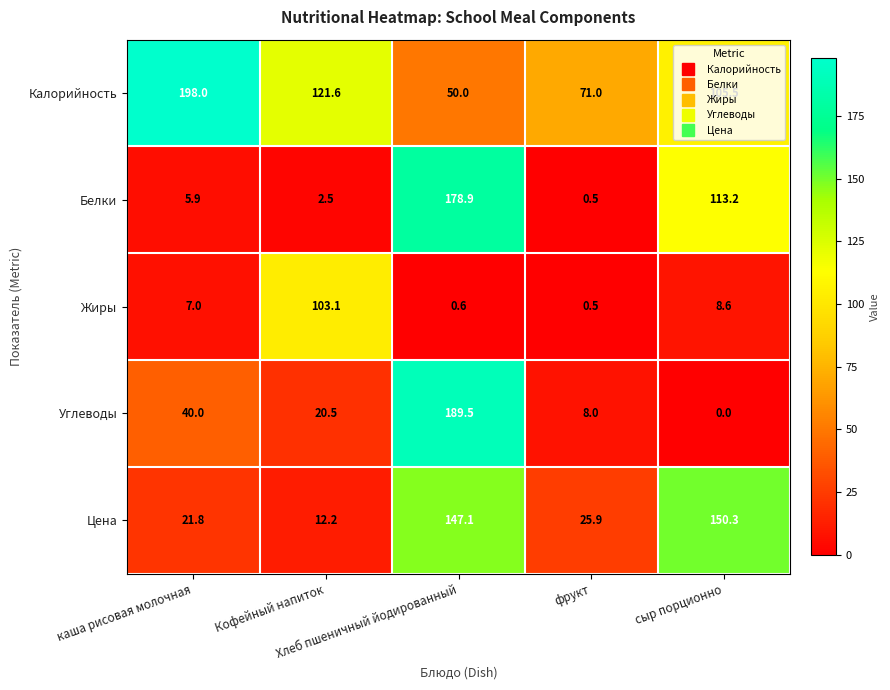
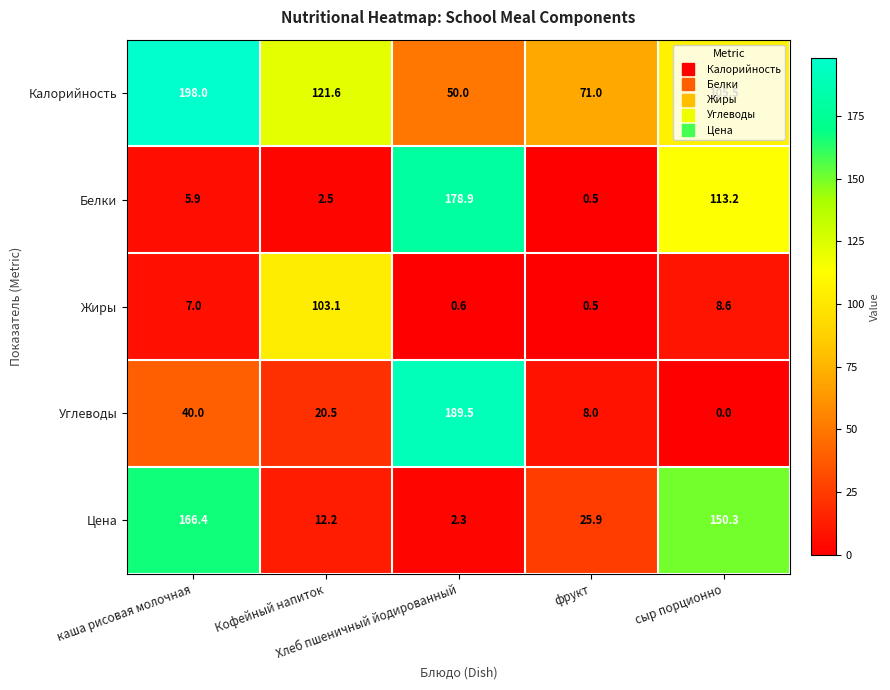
  {
    "Калорийность": {
      "каша рисовая молочная": 198.0,
      "Кофейный напиток": 121.6,
      "Хлеб пшеничный йодированный": 50.0,
      "фрукт": 71.0
    },
    "Белки": {
      "каша рисовая молочная": 5.9,
      "Кофейный напиток": 2.5,
      "Хлеб пшеничный йодированный": 178.9,
      "фрукт": 0.5,
      "сыр порционно": 113.2
    },
    "Жиры": {
      "каша рисовая молочная": 7.0,
      "Кофейный напиток": 103.1,
      "Хлеб пшеничный йодированный": 0.6,
      "фрукт": 0.5,
      "сыр порционно": 8.6
    },
    "Углеводы": {
      "каша рисовая молочная": 40.0,
      "Кофейный напиток": 20.5,
      "Хлеб пшеничный йодированный": 189.5,
      "фрукт": 8.0,
      "сыр порционно": 0.0
    },
    "Цена": {
-     "каша рисовая молочная": 21.8,
+     "каша рисовая молочная": 166.4,
      "Кофейный напиток": 12.2,
-     "Хлеб пшеничный йодированный": 147.1,
+     "Хлеб пшеничный йодированный": 2.3,
      "фрукт": 25.9,
      "сыр порционно": 150.3
    }
  }
